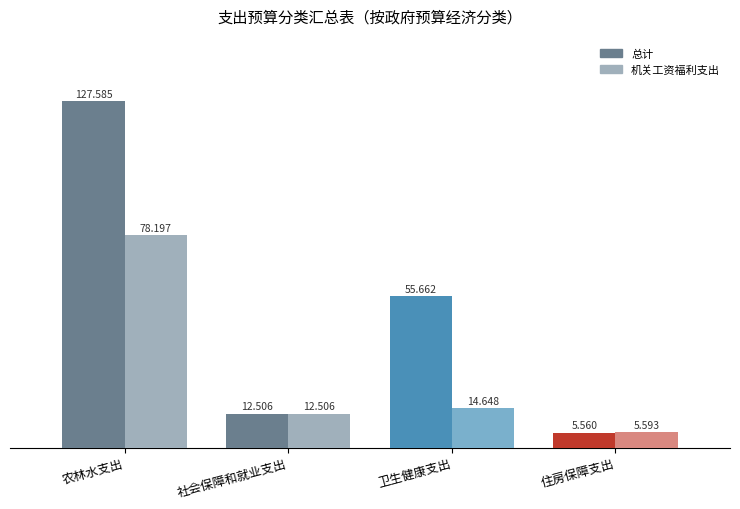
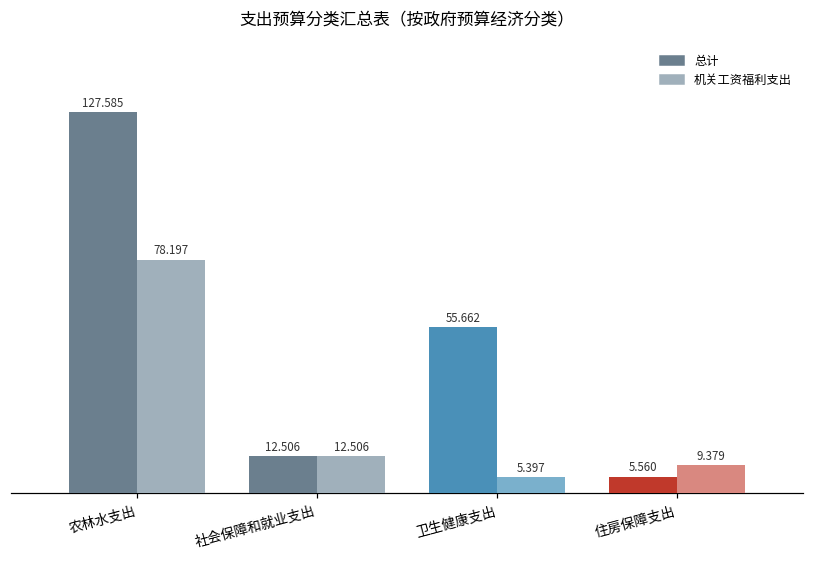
  {
    "总计": {
      "农林水支出": 127.585,
      "社会保障和就业支出": 12.506,
      "卫生健康支出": 55.662,
      "住房保障支出": 5.560
    },
    "机关工资福利支出": {
      "农林水支出": 78.197,
      "社会保障和就业支出": 12.506,
-     "卫生健康支出": 14.648,
-     "住房保障支出": 5.593
+     "卫生健康支出": 5.397,
+     "住房保障支出": 9.379
    }
  }
